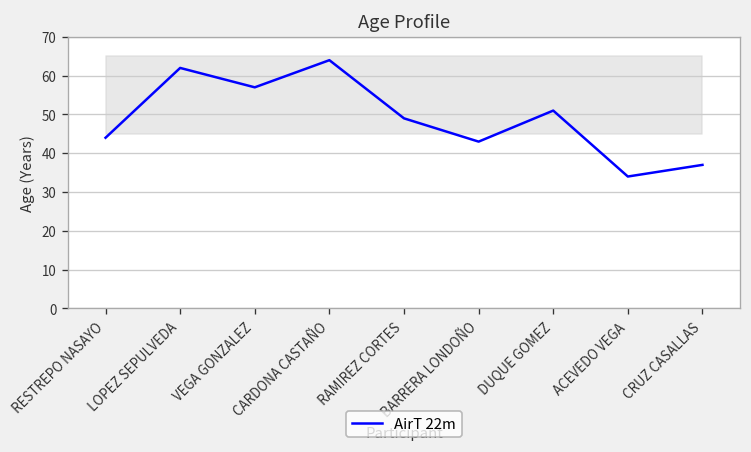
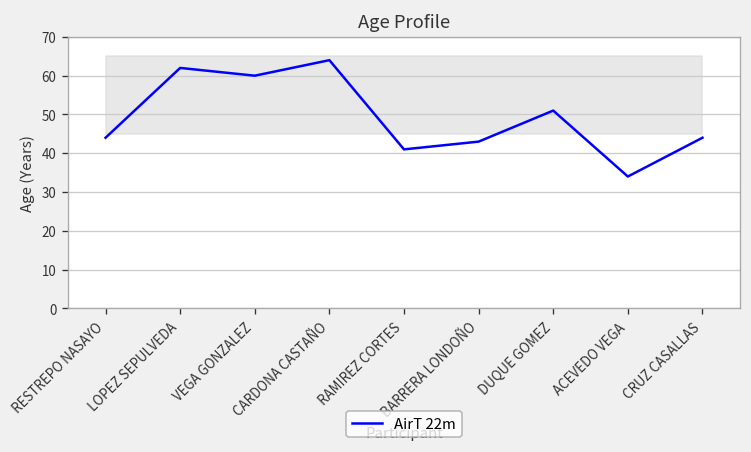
  {
    "AirT 22m": {
      "RESTREPO NASAYO": 44,
      "LOPEZ SEPULVEDA": 62,
-     "VEGA GONZALEZ": 57,
+     "VEGA GONZALEZ": 60,
      "CARDONA CASTAÑO": 64,
-     "RAMIREZ CORTES": 49,
+     "RAMIREZ CORTES": 41,
      "BARRERA LONDOÑO": 43,
      "DUQUE GOMEZ": 51,
      "ACEVEDO VEGA": 34,
-     "CRUZ CASALLAS": 37
+     "CRUZ CASALLAS": 44
    }
  }
